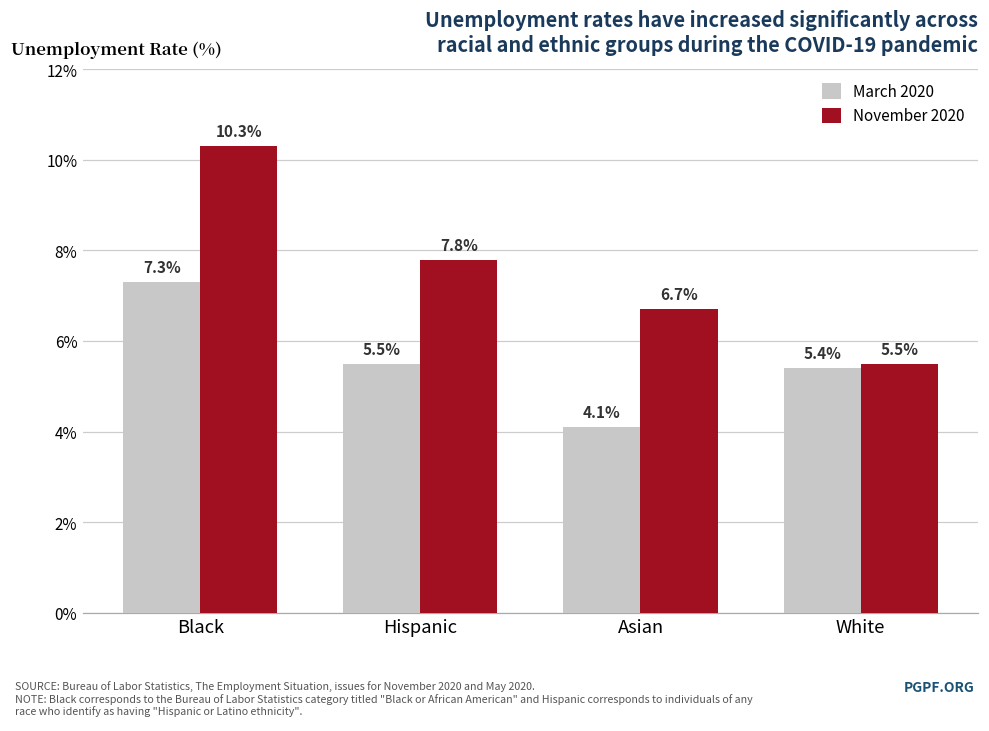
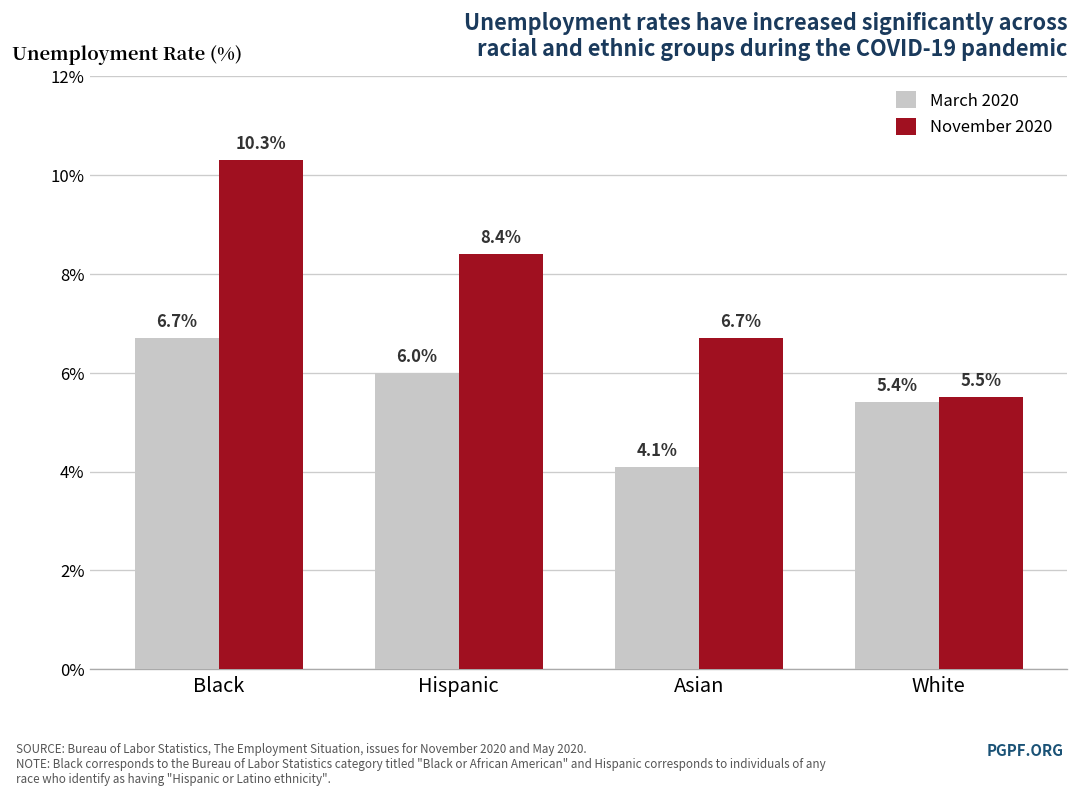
  {
    "March 2020": {
-     "Black": "7.3%",
-     "Hispanic": "5.5%",
+     "Black": "6.7%",
+     "Hispanic": "6.0%",
      "Asian": "4.1%",
      "White": "5.4%"
    },
    "November 2020": {
      "Black": "10.3%",
-     "Hispanic": "7.8%",
+     "Hispanic": "8.4%",
      "Asian": "6.7%",
      "White": "5.5%"
    }
  }
